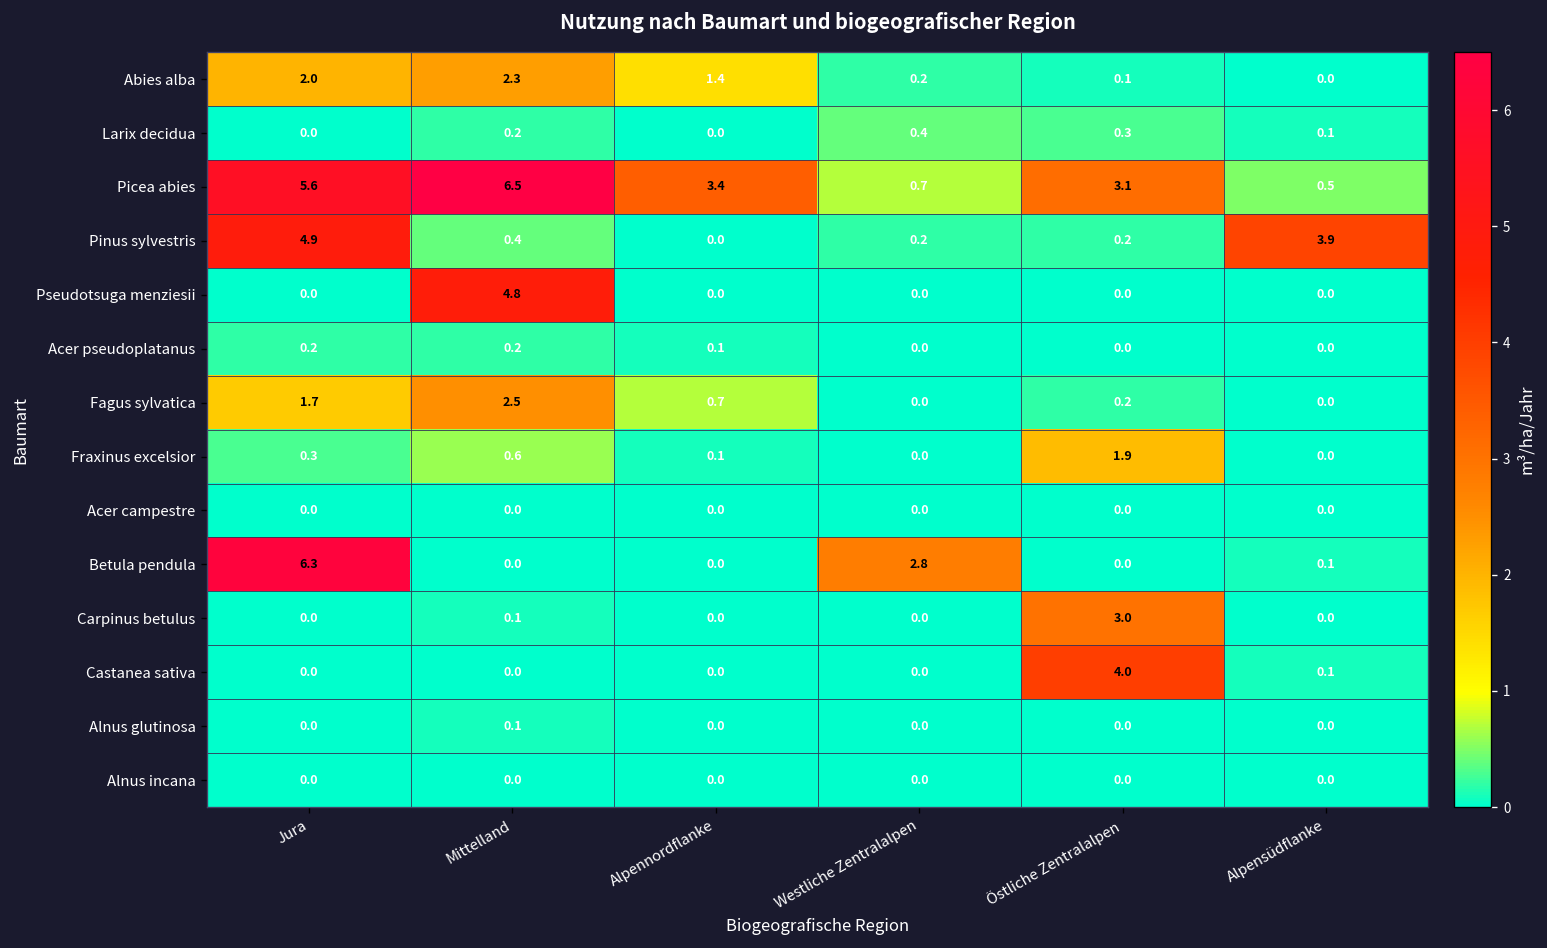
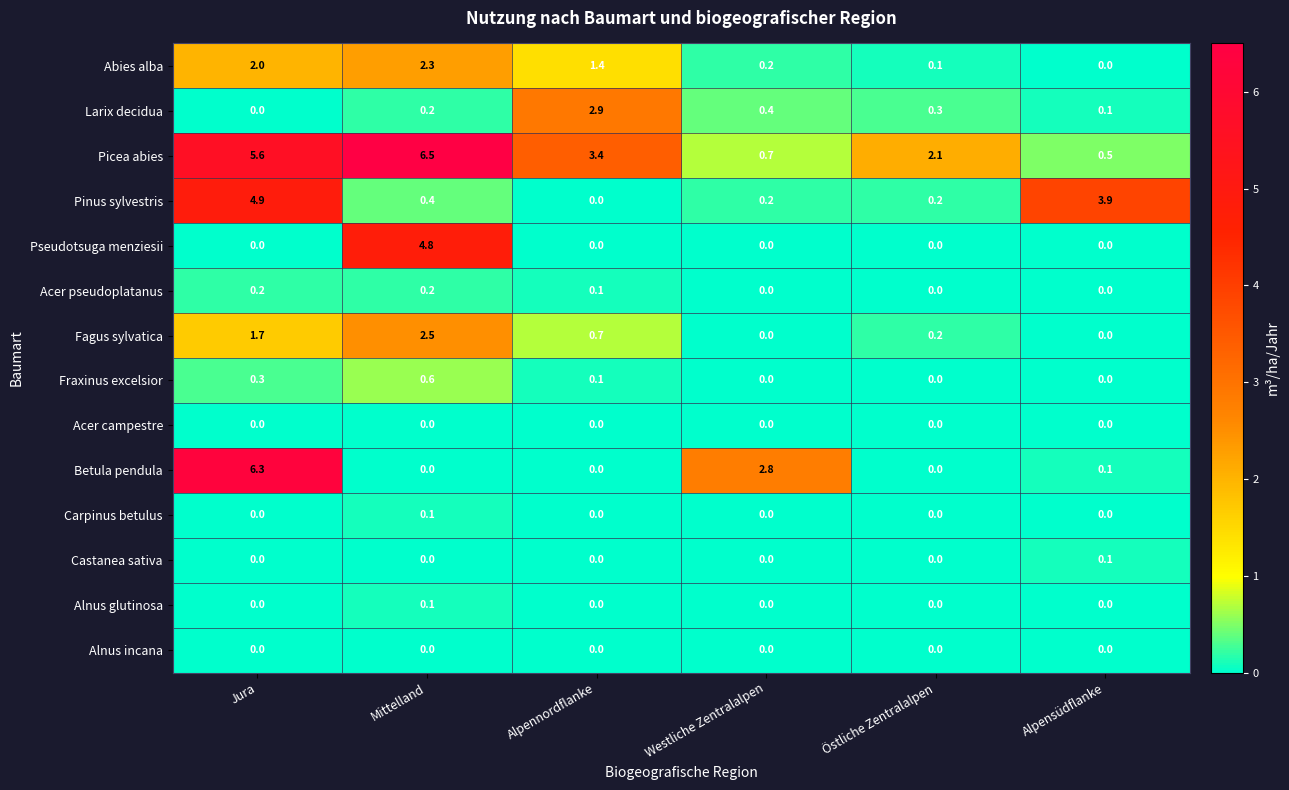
  {
    "Abies alba": {
      "Jura": 2.0,
      "Mittelland": 2.3,
      "Alpennordflanke": 1.4,
      "Westliche Zentralalpen": 0.2,
      "Östliche Zentralalpen": 0.1,
      "Alpensüdflanke": 0.0
    },
    "Larix decidua": {
      "Jura": 0.0,
      "Mittelland": 0.2,
-     "Alpennordflanke": 0.0,
+     "Alpennordflanke": 2.9,
      "Westliche Zentralalpen": 0.4,
      "Östliche Zentralalpen": 0.3,
      "Alpensüdflanke": 0.1
    },
    "Picea abies": {
      "Jura": 5.6,
      "Mittelland": 6.5,
      "Alpennordflanke": 3.4,
      "Westliche Zentralalpen": 0.7,
-     "Östliche Zentralalpen": 3.1,
+     "Östliche Zentralalpen": 2.1,
      "Alpensüdflanke": 0.5
    },
    "Pinus sylvestris": {
      "Jura": 4.9,
      "Mittelland": 0.4,
      "Alpennordflanke": 0.0,
      "Westliche Zentralalpen": 0.2,
      "Östliche Zentralalpen": 0.2,
      "Alpensüdflanke": 3.9
    },
    "Pseudotsuga menziesii": {
      "Jura": 0.0,
      "Mittelland": 4.8,
      "Alpennordflanke": 0.0,
      "Westliche Zentralalpen": 0.0,
      "Östliche Zentralalpen": 0.0,
      "Alpensüdflanke": 0.0
    },
    "Acer pseudoplatanus": {
      "Jura": 0.2,
      "Mittelland": 0.2,
      "Alpennordflanke": 0.1,
      "Westliche Zentralalpen": 0.0,
      "Östliche Zentralalpen": 0.0,
      "Alpensüdflanke": 0.0
    },
    "Fagus sylvatica": {
      "Jura": 1.7,
      "Mittelland": 2.5,
      "Alpennordflanke": 0.7,
      "Westliche Zentralalpen": 0.0,
      "Östliche Zentralalpen": 0.2,
      "Alpensüdflanke": 0.0
    },
    "Fraxinus excelsior": {
      "Jura": 0.3,
      "Mittelland": 0.6,
      "Alpennordflanke": 0.1,
      "Westliche Zentralalpen": 0.0,
-     "Östliche Zentralalpen": 1.9,
+     "Östliche Zentralalpen": 0.0,
      "Alpensüdflanke": 0.0
    },
    "Acer campestre": {
      "Jura": 0.0,
      "Mittelland": 0.0,
      "Alpennordflanke": 0.0,
      "Westliche Zentralalpen": 0.0,
      "Östliche Zentralalpen": 0.0,
      "Alpensüdflanke": 0.0
    },
    "Betula pendula": {
      "Jura": 6.3,
      "Mittelland": 0.0,
      "Alpennordflanke": 0.0,
      "Westliche Zentralalpen": 2.8,
      "Östliche Zentralalpen": 0.0,
      "Alpensüdflanke": 0.1
    },
    "Carpinus betulus": {
      "Jura": 0.0,
      "Mittelland": 0.1,
      "Alpennordflanke": 0.0,
      "Westliche Zentralalpen": 0.0,
-     "Östliche Zentralalpen": 3.0,
+     "Östliche Zentralalpen": 0.0,
      "Alpensüdflanke": 0.0
    },
    "Castanea sativa": {
      "Jura": 0.0,
      "Mittelland": 0.0,
      "Alpennordflanke": 0.0,
      "Westliche Zentralalpen": 0.0,
-     "Östliche Zentralalpen": 4.0,
+     "Östliche Zentralalpen": 0.0,
      "Alpensüdflanke": 0.1
    },
    "Alnus glutinosa": {
      "Jura": 0.0,
      "Mittelland": 0.1,
      "Alpennordflanke": 0.0,
      "Westliche Zentralalpen": 0.0,
      "Östliche Zentralalpen": 0.0,
      "Alpensüdflanke": 0.0
    },
    "Alnus incana": {
      "Jura": 0.0,
      "Mittelland": 0.0,
      "Alpennordflanke": 0.0,
      "Westliche Zentralalpen": 0.0,
      "Östliche Zentralalpen": 0.0,
      "Alpensüdflanke": 0.0
    }
  }
